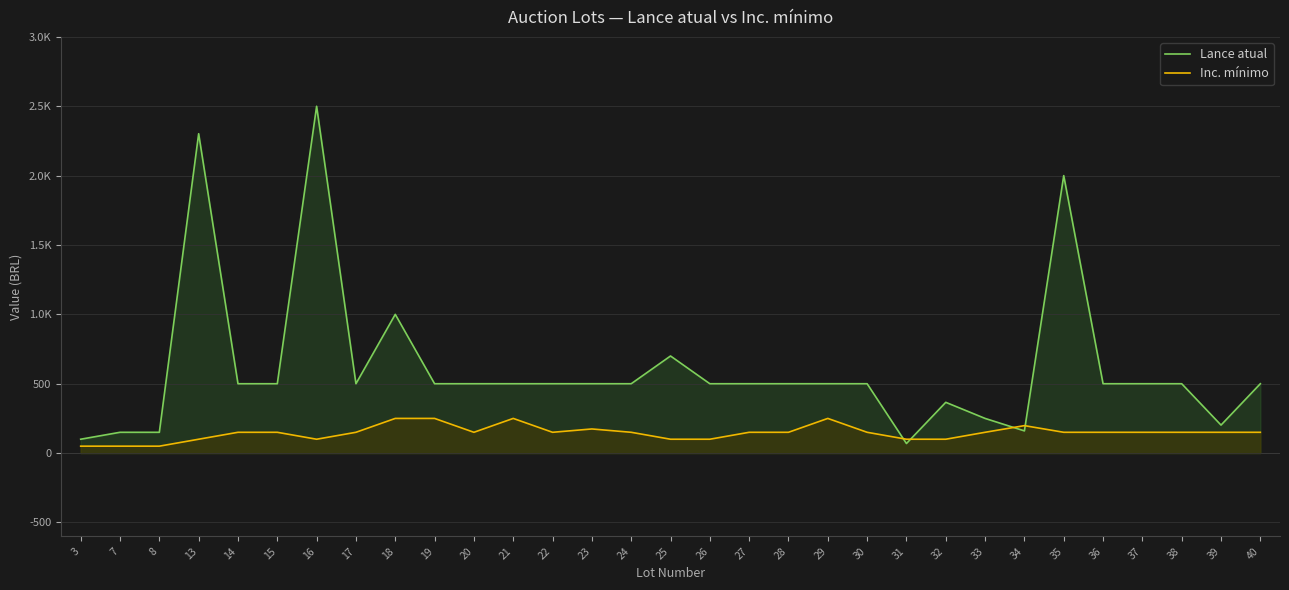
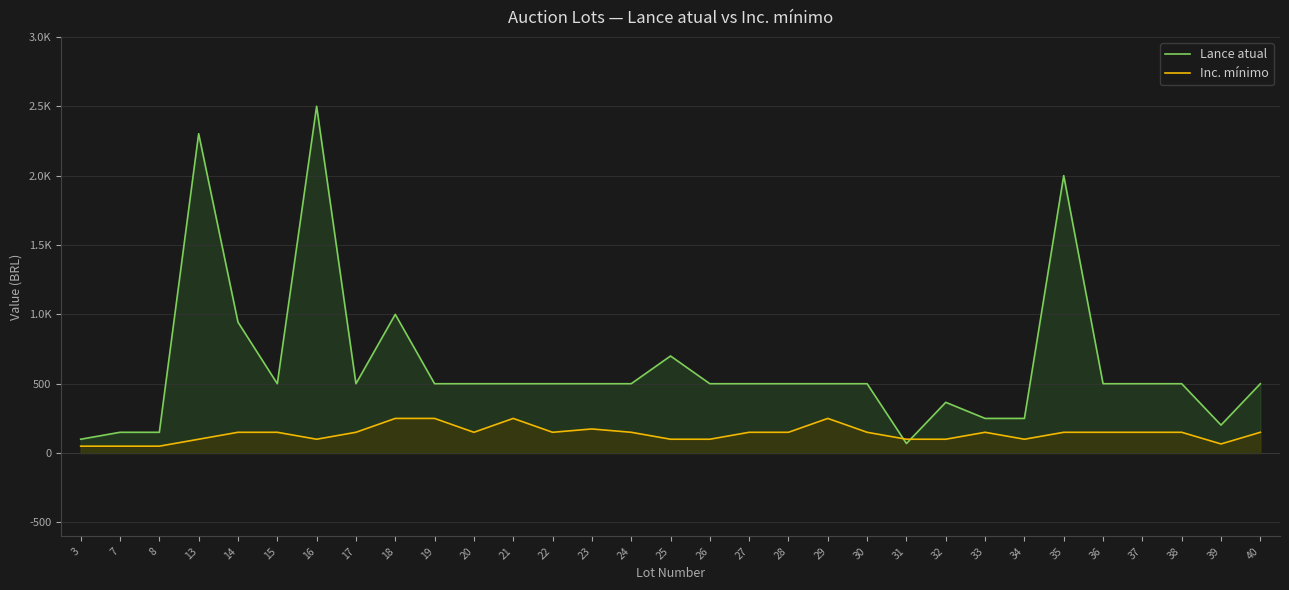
  {
    "Lance atual": {
      "3": 100,
      "7": 150,
      "8": 150,
      "13": 2300,
-     "14": 500,
+     "14": 940,
      "15": 500,
      "16": 2500,
      "17": 500,
      "18": 1000,
      "19": 500,
      "20": 500,
      "21": 500,
      "22": 500,
      "23": 500,
      "24": 500,
      "25": 700,
      "26": 500,
      "27": 500,
      "28": 500,
      "29": 500,
      "30": 500,
      "31": 70,
      "32": 370,
      "33": 250,
-     "34": 160,
+     "34": 250,
      "35": 2000,
      "36": 500,
      "37": 500,
      "38": 500,
      "39": 200,
      "40": 500
    },
    "Inc. mínimo": {
      "3": 50,
      "7": 50,
      "8": 50,
      "13": 100,
      "14": 150,
      "15": 150,
      "16": 100,
      "17": 150,
      "18": 250,
      "19": 250,
      "20": 150,
      "21": 250,
      "22": 150,
      "23": 170,
      "24": 150,
      "25": 100,
      "26": 100,
      "27": 150,
      "28": 150,
      "29": 250,
      "30": 150,
      "31": 100,
      "32": 100,
      "33": 150,
-     "34": 200,
+     "34": 100,
      "35": 150,
      "36": 150,
      "37": 150,
      "38": 150,
-     "39": 150,
+     "39": 70,
      "40": 150
    }
  }
